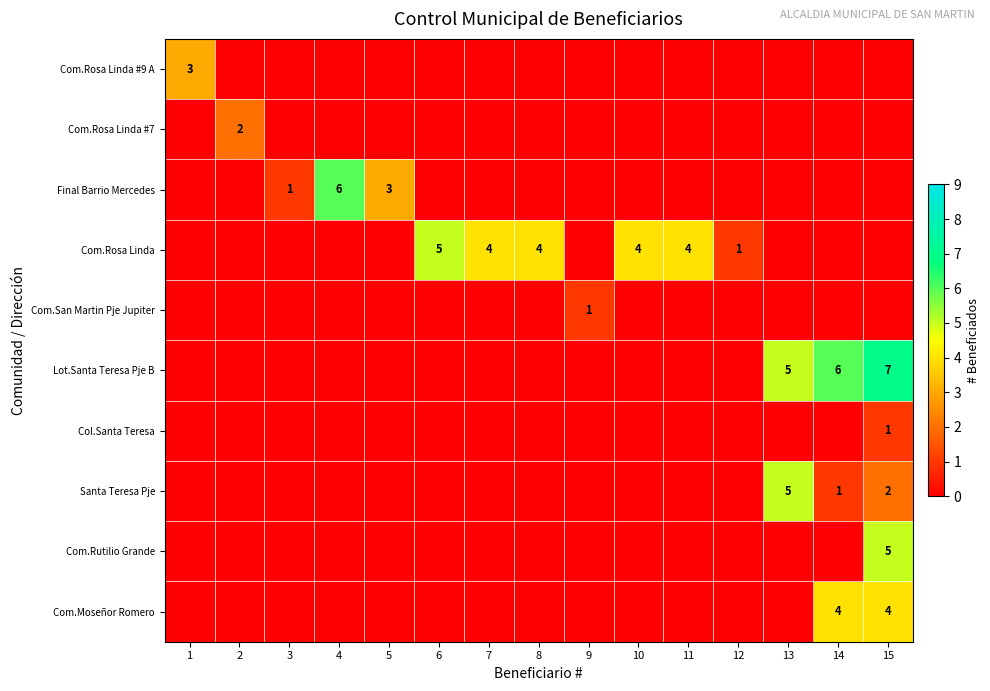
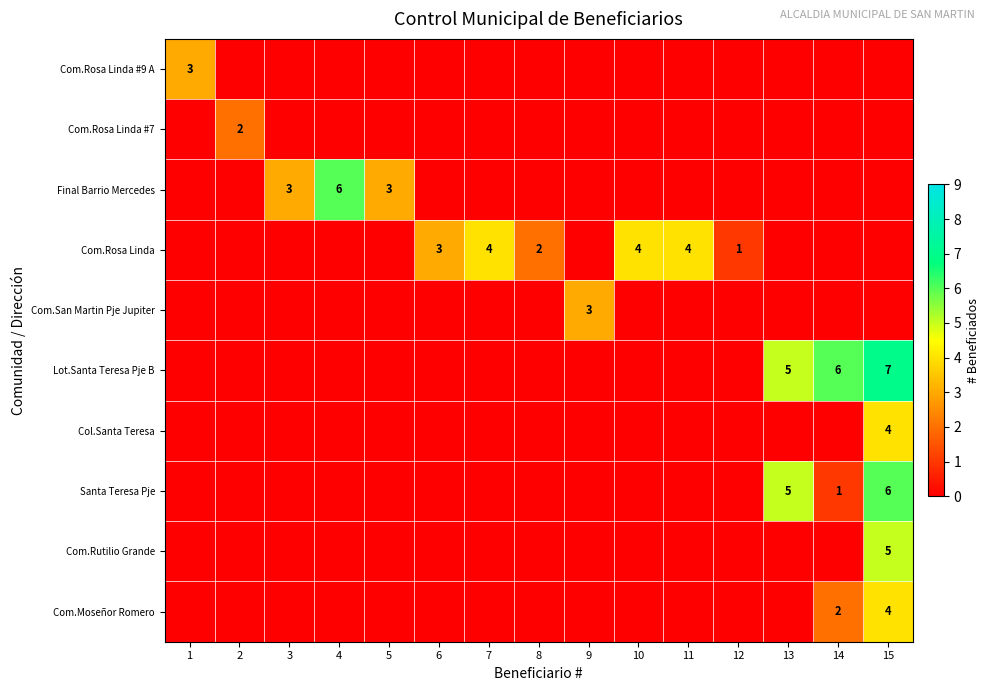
  {
    "Com.Rosa Linda #9 A": {
      "1": 3
    },
    "Com.Rosa Linda #7": {
      "2": 2
    },
    "Final Barrio Mercedes": {
-     "3": 1,
+     "3": 3,
      "4": 6,
      "5": 3
    },
    "Com.Rosa Linda": {
-     "6": 5,
+     "6": 3,
      "7": 4,
-     "8": 4,
+     "8": 2,
      "10": 4,
      "11": 4,
      "12": 1
    },
    "Com.San Martin Pje Jupiter": {
-     "9": 1
+     "9": 3
    },
    "Lot.Santa Teresa Pje B": {
      "13": 5,
      "14": 6,
      "15": 7
    },
    "Col.Santa Teresa": {
-     "15": 1
+     "15": 4
    },
    "Santa Teresa Pje": {
      "13": 5,
      "14": 1,
-     "15": 2
+     "15": 6
    },
    "Com.Rutilio Grande": {
      "15": 5
    },
    "Com.Moseñor Romero": {
-     "14": 4,
+     "14": 2,
      "15": 4
    }
  }
